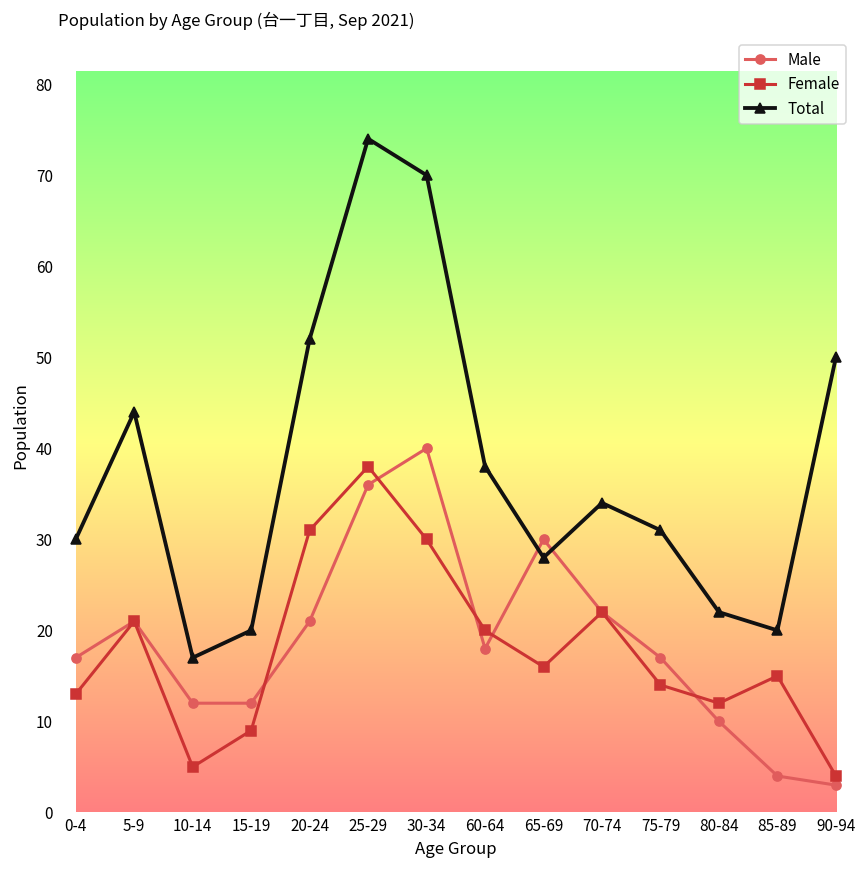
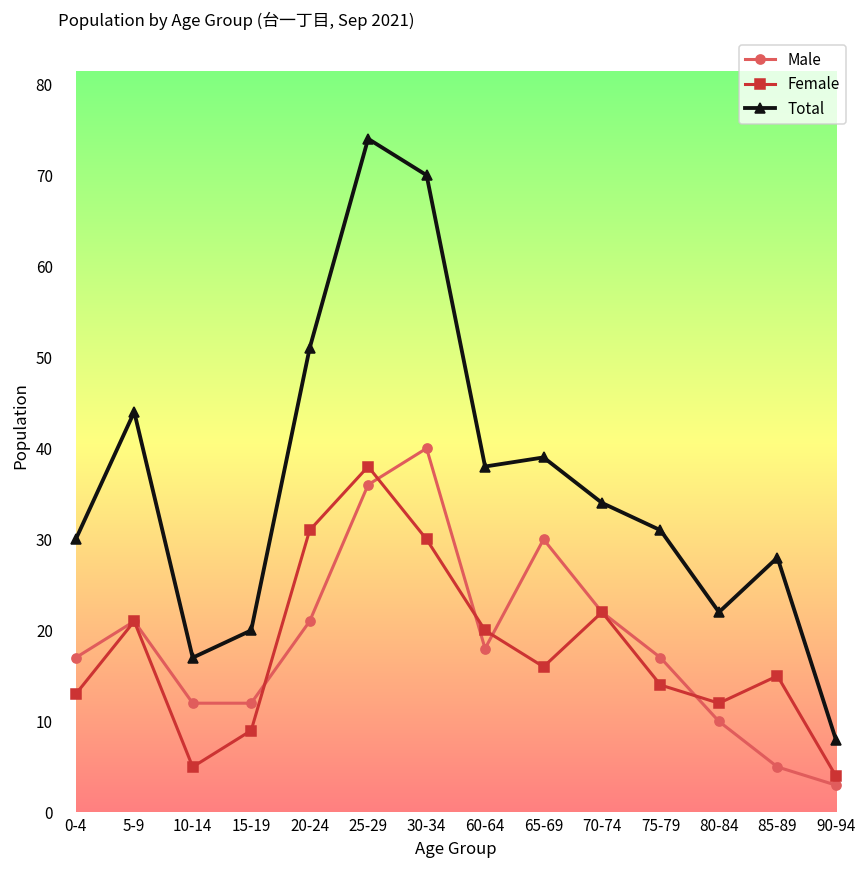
  {
    "Male": {
      "0-4": 17,
      "10-14": 12,
      "15-19": 12,
      "20-24": 21,
      "25-29": 36,
      "30-34": 40,
      "60-64": 18,
      "65-69": 30,
      "75-79": 17,
      "80-84": 10,
-     "85-89": 4,
+     "85-89": 5,
      "90-94": 3
    },
    "Female": {
      "0-4": 13,
      "10-14": 5,
      "15-19": 9,
      "20-24": 31,
      "25-29": 38,
      "30-34": 30,
      "60-64": 20,
      "65-69": 16,
      "75-79": 14,
      "80-84": 12,
      "85-89": 15,
      "90-94": 4
    },
    "Total": {
      "0-4": 30,
      "5-9": 44,
      "10-14": 17,
      "15-19": 20,
-     "20-24": 52,
+     "20-24": 51,
      "25-29": 74,
      "30-34": 70,
      "60-64": 38,
-     "65-69": 28,
+     "65-69": 39,
      "70-74": 34,
      "75-79": 31,
      "80-84": 22,
-     "85-89": 20,
-     "90-94": 50
+     "85-89": 28,
+     "90-94": 8
    }
  }
